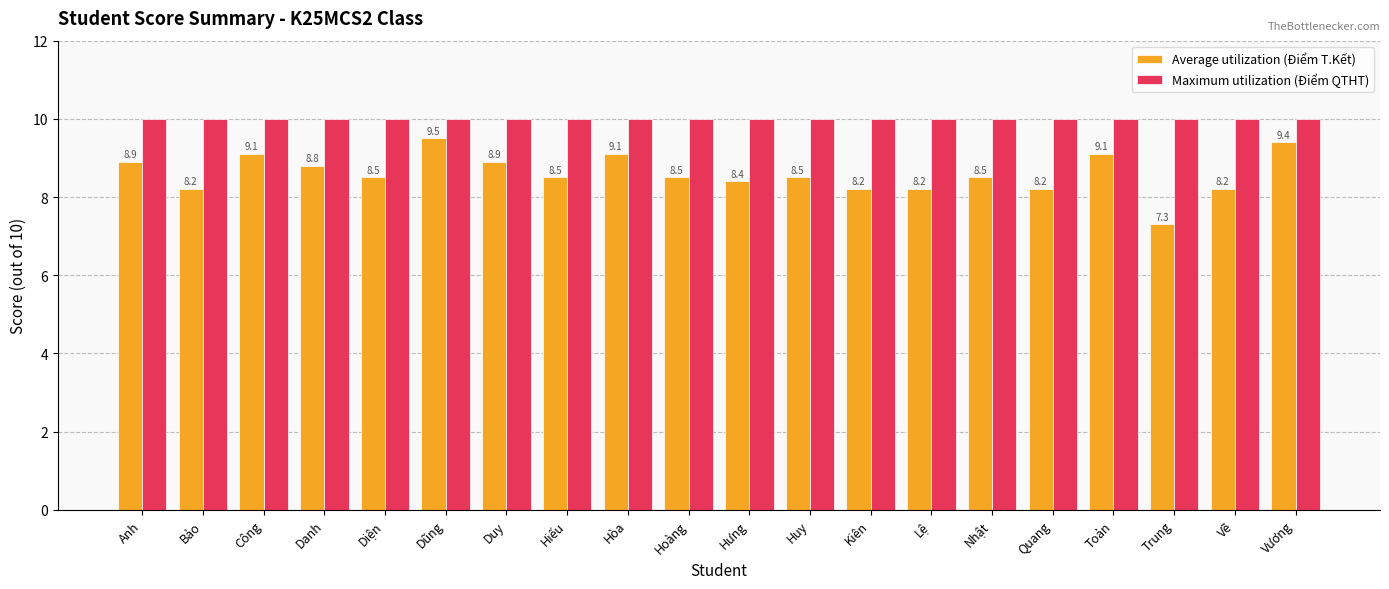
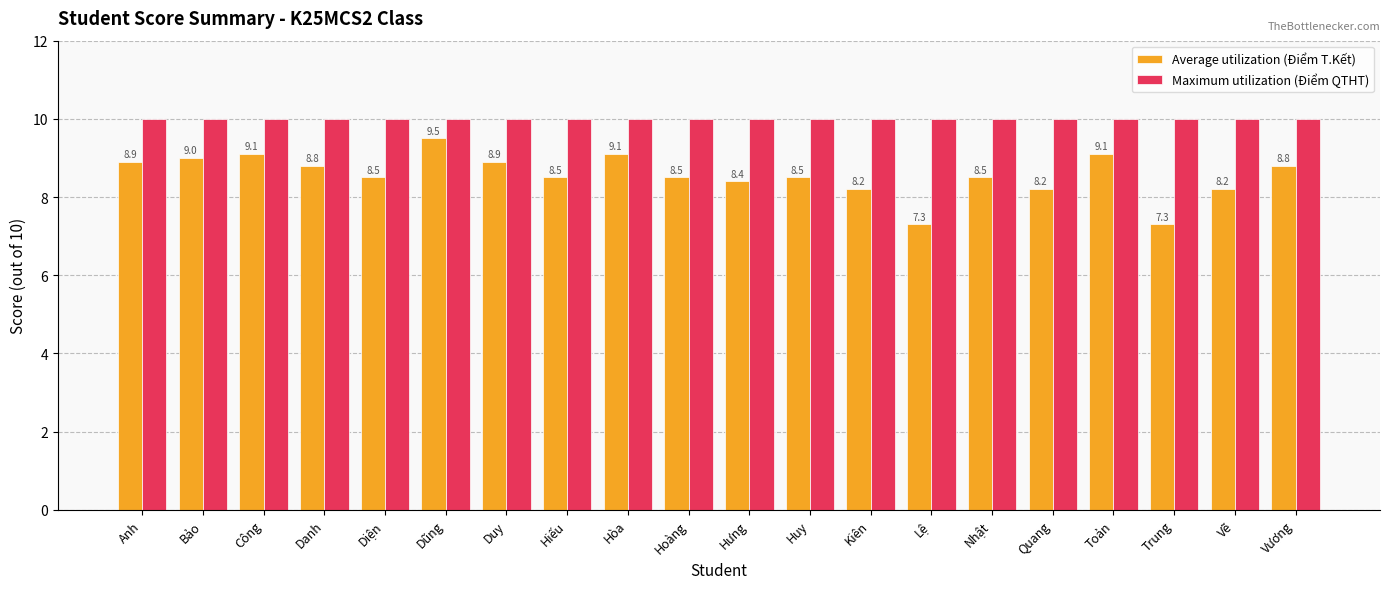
  {
    "Average utilization (Điểm T.Kết)": {
      "Anh": 8.9,
-     "Bảo": 8.2,
+     "Bảo": 9.0,
      "Công": 9.1,
      "Danh": 8.8,
      "Diện": 8.5,
      "Dũng": 9.5,
      "Duy": 8.9,
      "Hiếu": 8.5,
      "Hòa": 9.1,
      "Hoàng": 8.5,
      "Hưng": 8.4,
      "Huy": 8.5,
      "Kiên": 8.2,
-     "Lệ": 8.2,
+     "Lệ": 7.3,
      "Nhật": 8.5,
      "Quang": 8.2,
      "Toản": 9.1,
      "Trung": 7.3,
      "Vẽ": 8.2,
-     "Vương": 9.4
+     "Vương": 8.8
    },
    "Maximum utilization (Điểm QTHT)": {
      "Anh": 10.0,
      "Bảo": 10.0,
      "Công": 10.0,
      "Danh": 10.0,
      "Diện": 10.0,
      "Dũng": 10.0,
      "Duy": 10.0,
      "Hiếu": 10.0,
      "Hòa": 10.0,
      "Hoàng": 10.0,
      "Hưng": 10.0,
      "Huy": 10.0,
      "Kiên": 10.0,
      "Lệ": 10.0,
      "Nhật": 10.0,
      "Quang": 10.0,
      "Toản": 10.0,
      "Trung": 10.0,
      "Vẽ": 10.0,
      "Vương": 10.0
    }
  }
